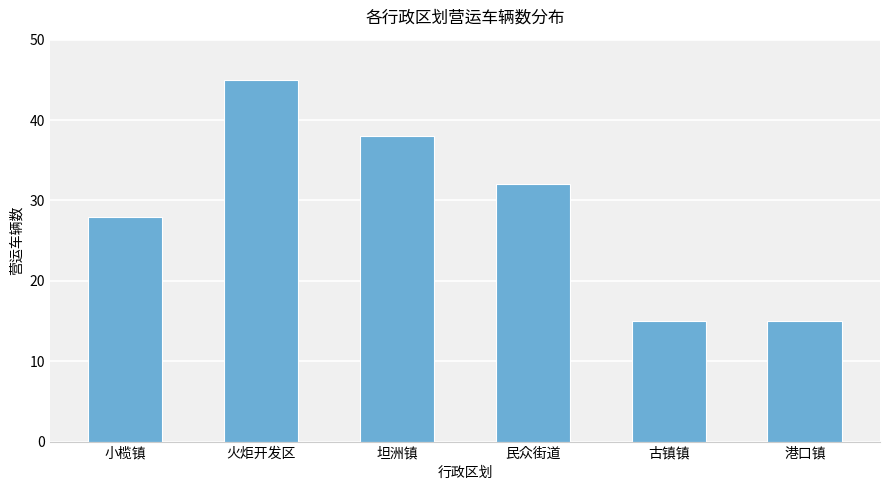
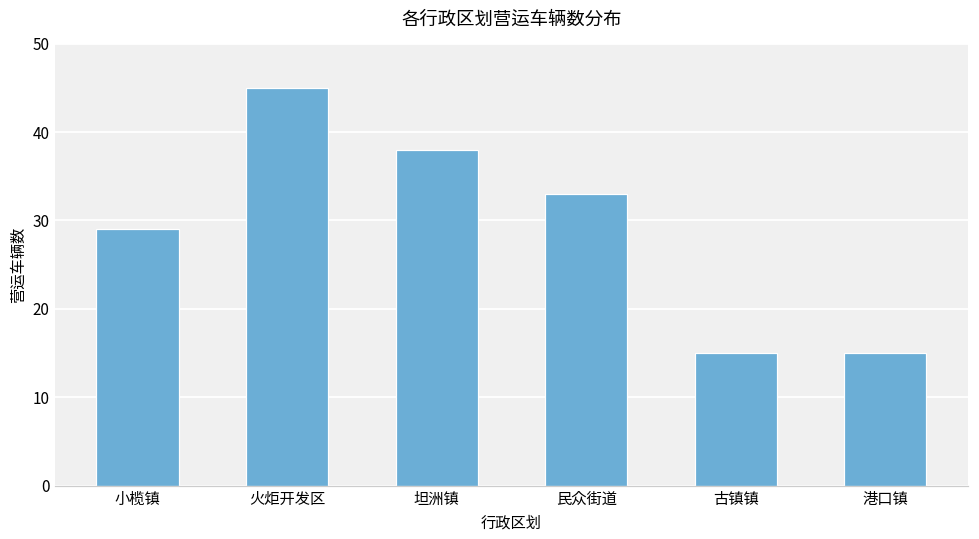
  {
-   "小榄镇": 28,
+   "小榄镇": 29,
    "火炬开发区": 45,
    "坦洲镇": 38,
-   "民众街道": 32,
+   "民众街道": 33,
    "古镇镇": 15,
    "港口镇": 15
  }
